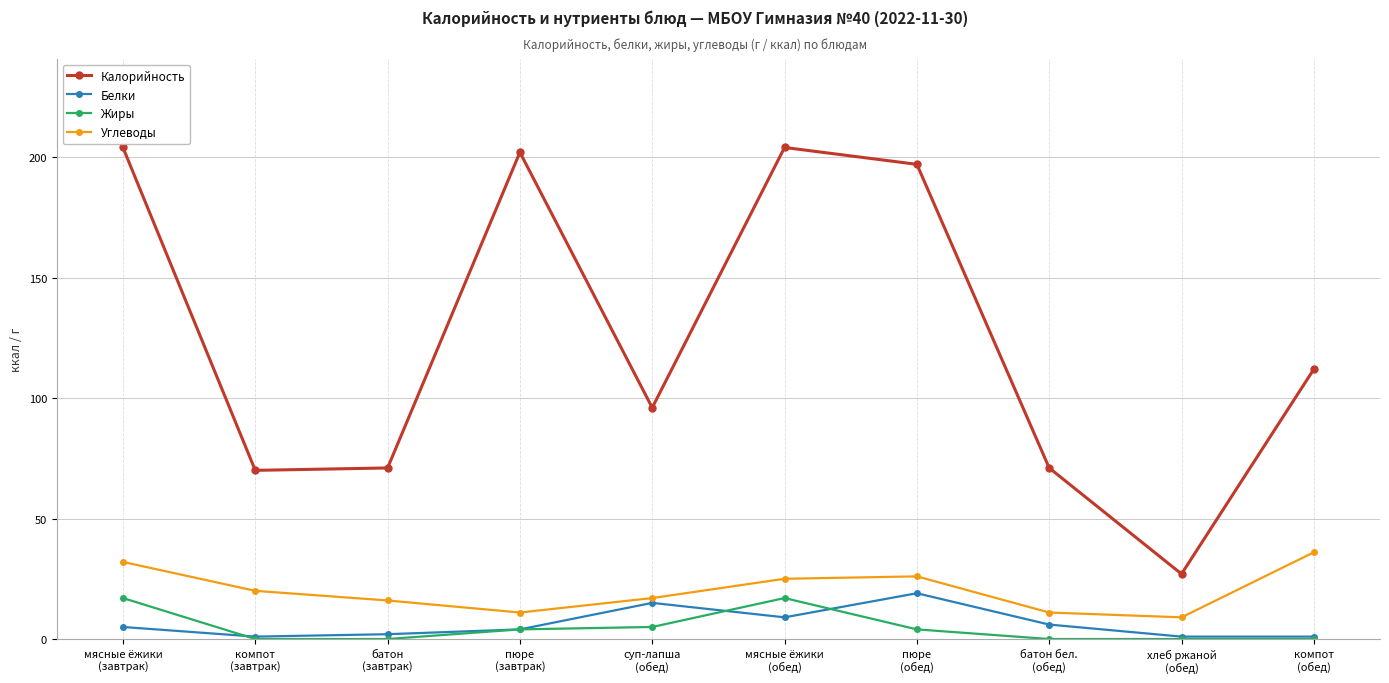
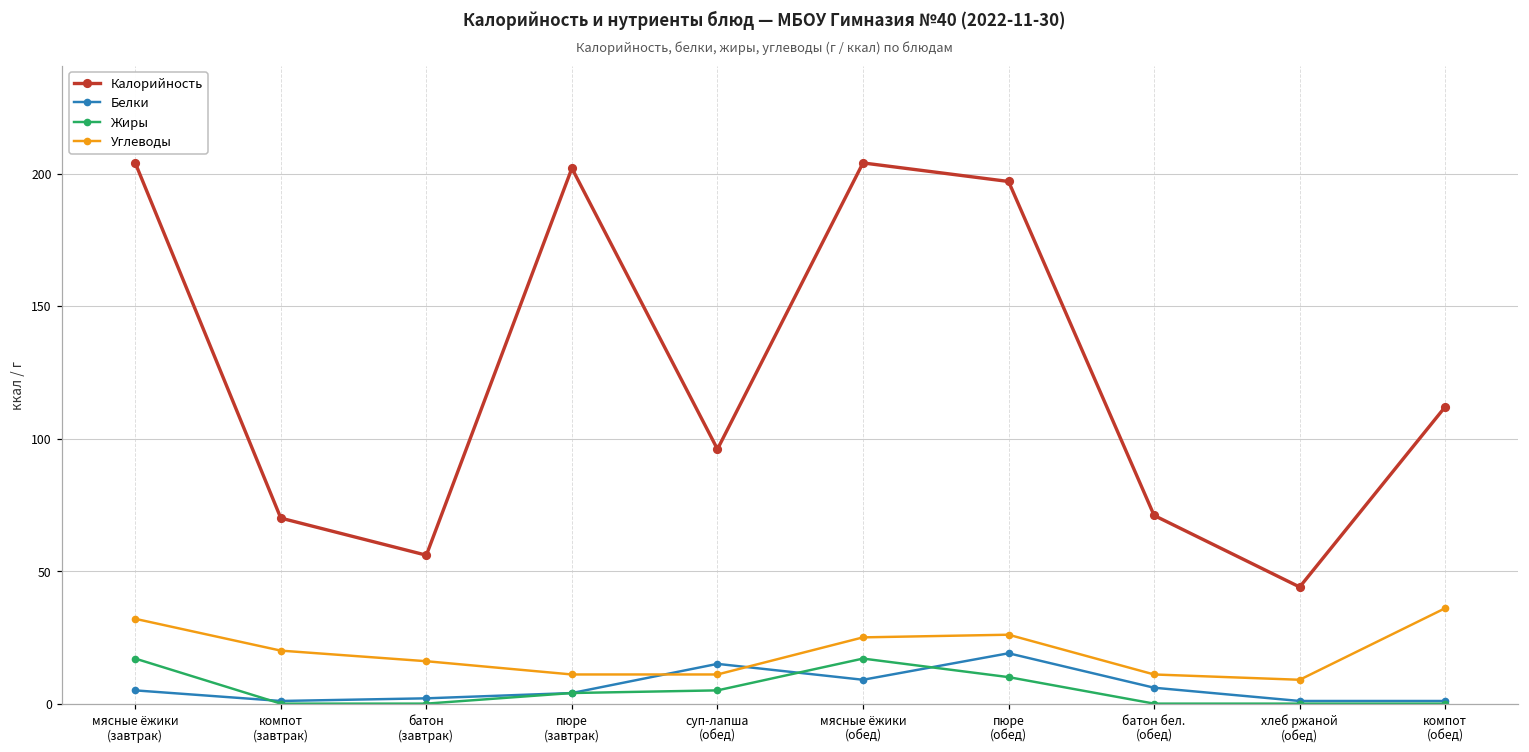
  {
    "Калорийность": {
      "мясные ёжики (завтрак)": 204,
      "компот (завтрак)": 70,
-     "батон (завтрак)": 71,
+     "батон (завтрак)": 56,
      "пюре (завтрак)": 202,
      "суп-лапша (обед)": 96,
      "мясные ёжики (обед)": 204,
      "пюре (обед)": 197,
      "батон бел. (обед)": 71,
-     "хлеб ржаной (обед)": 27,
+     "хлеб ржаной (обед)": 44,
      "компот (обед)": 112
    },
    "Белки": {
      "мясные ёжики (завтрак)": 5,
      "батон (завтрак)": 2,
      "суп-лапша (обед)": 15,
      "мясные ёжики (обед)": 9,
      "пюре (обед)": 19,
      "батон бел. (обед)": 6
    },
    "Жиры": {
      "мясные ёжики (завтрак)": 17,
      "батон (завтрак)": 0,
      "суп-лапша (обед)": 5,
      "мясные ёжики (обед)": 17,
-     "пюре (обед)": 4,
+     "пюре (обед)": 10,
      "батон бел. (обед)": 0
    },
    "Углеводы": {
      "мясные ёжики (завтрак)": 32,
      "компот (завтрак)": 20,
      "батон (завтрак)": 16,
      "пюре (завтрак)": 11,
-     "суп-лапша (обед)": 17,
+     "суп-лапша (обед)": 11,
      "мясные ёжики (обед)": 25,
      "пюре (обед)": 26,
      "батон бел. (обед)": 11,
      "хлеб ржаной (обед)": 9,
      "компот (обед)": 36
    }
  }
